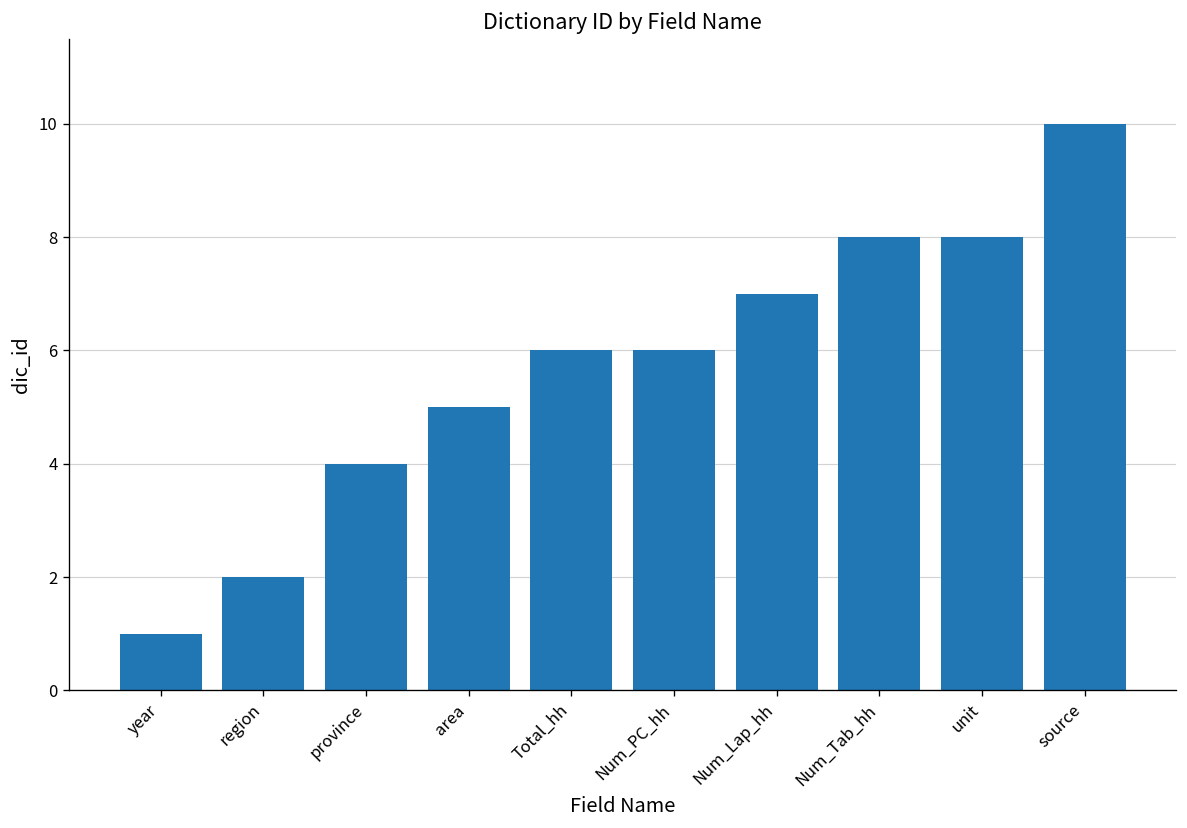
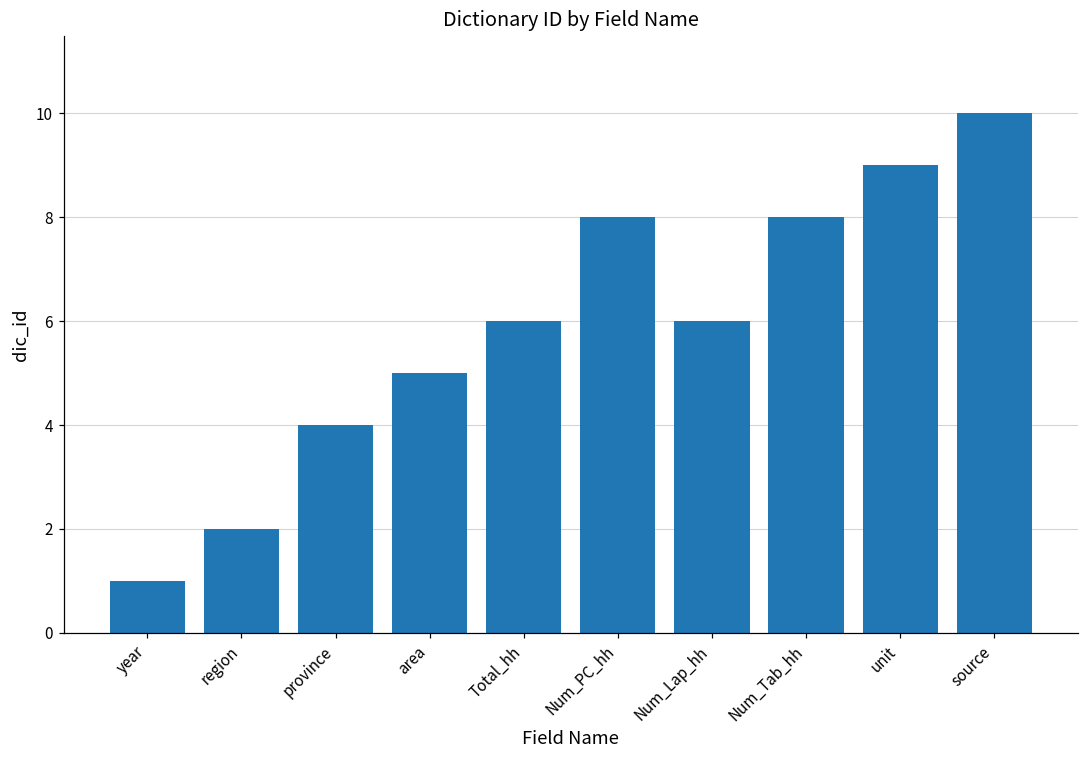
  {
    "year": 1,
    "region": 2,
    "province": 4,
    "area": 5,
    "Total_hh": 6,
-   "Num_PC_hh": 6,
-   "Num_Lap_hh": 7,
+   "Num_PC_hh": 8,
+   "Num_Lap_hh": 6,
    "Num_Tab_hh": 8,
-   "unit": 8,
+   "unit": 9,
    "source": 10
  }
